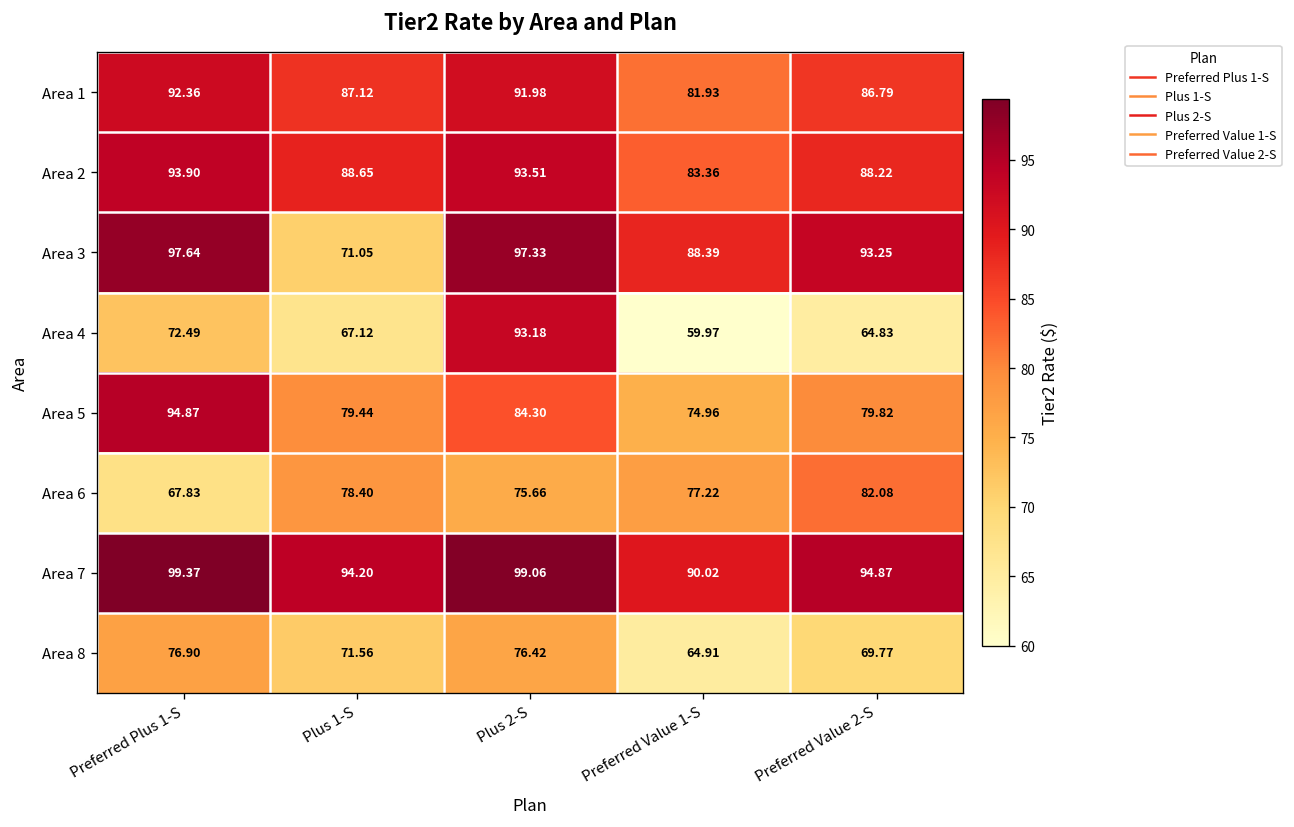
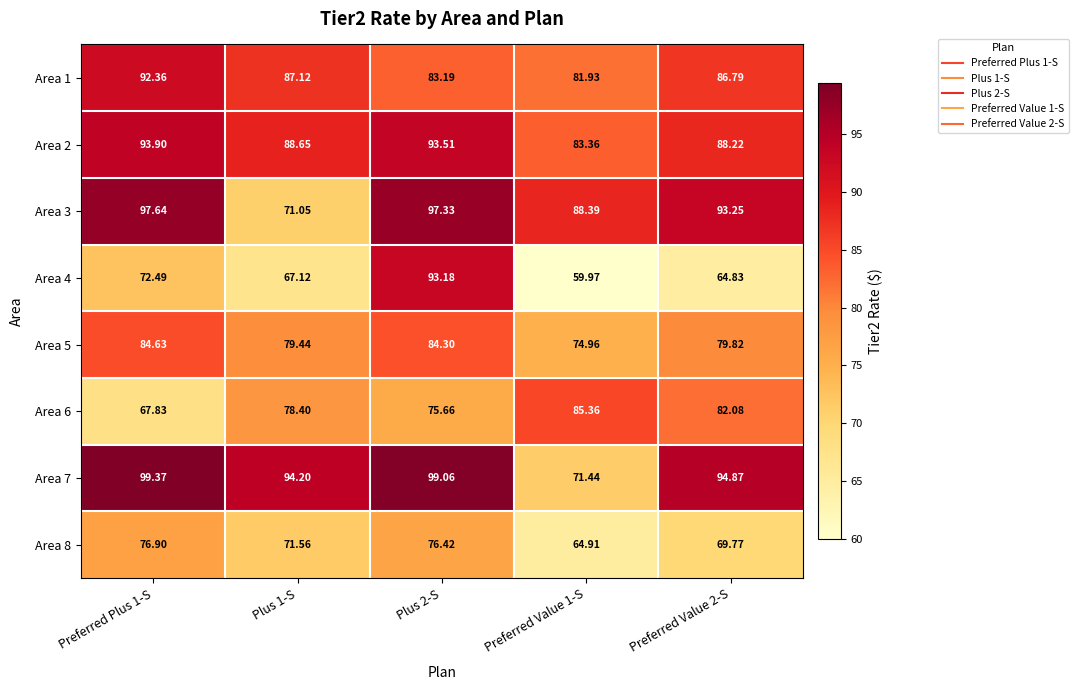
  {
    "Area 1": {
      "Preferred Plus 1-S": 92.36,
      "Plus 1-S": 87.12,
-     "Plus 2-S": 91.98,
+     "Plus 2-S": 83.19,
      "Preferred Value 1-S": 81.93,
      "Preferred Value 2-S": 86.79
    },
    "Area 2": {
      "Preferred Plus 1-S": 93.90,
      "Plus 1-S": 88.65,
      "Plus 2-S": 93.51,
      "Preferred Value 1-S": 83.36,
      "Preferred Value 2-S": 88.22
    },
    "Area 3": {
      "Preferred Plus 1-S": 97.64,
      "Plus 1-S": 71.05,
      "Plus 2-S": 97.33,
      "Preferred Value 1-S": 88.39,
      "Preferred Value 2-S": 93.25
    },
    "Area 4": {
      "Preferred Plus 1-S": 72.49,
      "Plus 1-S": 67.12,
      "Plus 2-S": 93.18,
      "Preferred Value 1-S": 59.97,
      "Preferred Value 2-S": 64.83
    },
    "Area 5": {
-     "Preferred Plus 1-S": 94.87,
+     "Preferred Plus 1-S": 84.63,
      "Plus 1-S": 79.44,
      "Plus 2-S": 84.30,
      "Preferred Value 1-S": 74.96,
      "Preferred Value 2-S": 79.82
    },
    "Area 6": {
      "Preferred Plus 1-S": 67.83,
      "Plus 1-S": 78.40,
      "Plus 2-S": 75.66,
-     "Preferred Value 1-S": 77.22,
+     "Preferred Value 1-S": 85.36,
      "Preferred Value 2-S": 82.08
    },
    "Area 7": {
      "Preferred Plus 1-S": 99.37,
      "Plus 1-S": 94.20,
      "Plus 2-S": 99.06,
-     "Preferred Value 1-S": 90.02,
+     "Preferred Value 1-S": 71.44,
      "Preferred Value 2-S": 94.87
    },
    "Area 8": {
      "Preferred Plus 1-S": 76.90,
      "Plus 1-S": 71.56,
      "Plus 2-S": 76.42,
      "Preferred Value 1-S": 64.91,
      "Preferred Value 2-S": 69.77
    }
  }
